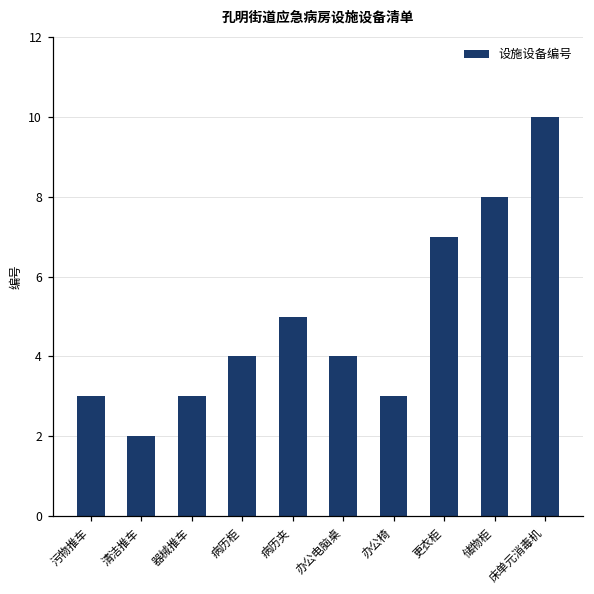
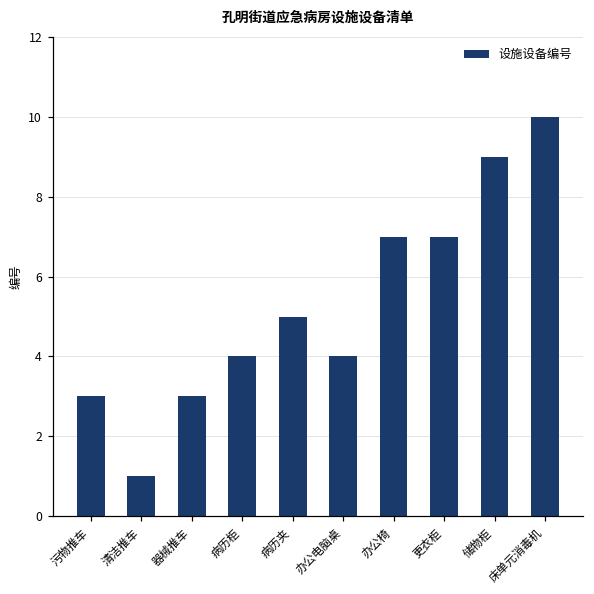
  {
    "污物推车": 3,
-   "清洁推车": 2,
+   "清洁推车": 1,
    "器械推车": 3,
    "病历柜": 4,
    "病历夹": 5,
    "办公电脑桌": 4,
-   "办公椅": 3,
+   "办公椅": 7,
    "更衣柜": 7,
-   "储物柜": 8,
+   "储物柜": 9,
    "床单元消毒机": 10
  }
